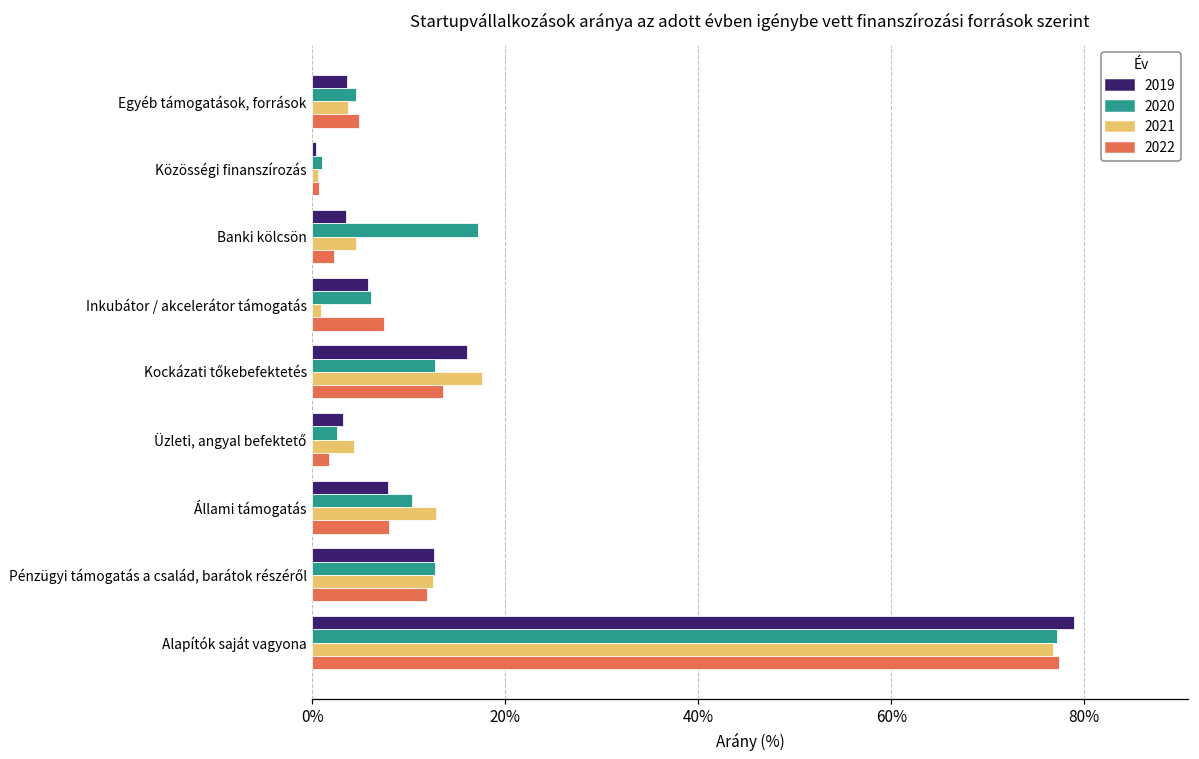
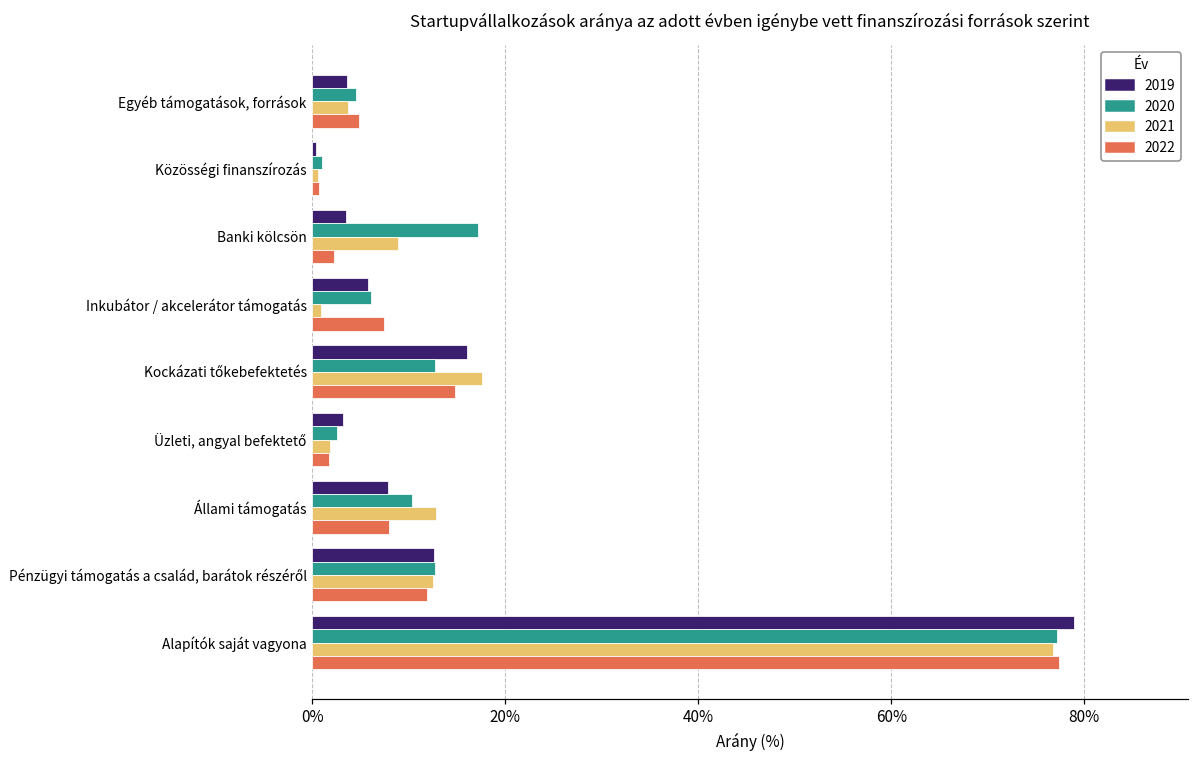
  {
    "2019": {
      "Egyéb támogatások, források": "4%",
      "Közösségi finanszírozás": "0%",
      "Banki kölcsön": "4%",
      "Inkubátor / akcelerátor támogatás": "6%",
      "Kockázati tőkebefektetés": "16%",
      "Üzleti, angyal befektető": "3%",
      "Állami támogatás": "8%",
      "Pénzügyi támogatás a család, barátok részéről": "13%",
      "Alapítók saját vagyona": "79%"
    },
    "2020": {
      "Egyéb támogatások, források": "5%",
      "Közösségi finanszírozás": "1%",
      "Banki kölcsön": "17%",
      "Inkubátor / akcelerátor támogatás": "6%",
      "Kockázati tőkebefektetés": "13%",
      "Üzleti, angyal befektető": "3%",
      "Állami támogatás": "10%",
      "Pénzügyi támogatás a család, barátok részéről": "13%",
      "Alapítók saját vagyona": "77%"
    },
    "2021": {
      "Egyéb támogatások, források": "4%",
      "Közösségi finanszírozás": "1%",
-     "Banki kölcsön": "5%",
+     "Banki kölcsön": "9%",
      "Inkubátor / akcelerátor támogatás": "1%",
      "Kockázati tőkebefektetés": "18%",
-     "Üzleti, angyal befektető": "4%",
+     "Üzleti, angyal befektető": "2%",
      "Állami támogatás": "13%",
      "Pénzügyi támogatás a család, barátok részéről": "13%",
      "Alapítók saját vagyona": "77%"
    },
    "2022": {
      "Egyéb támogatások, források": "5%",
      "Közösségi finanszírozás": "1%",
      "Banki kölcsön": "2%",
      "Inkubátor / akcelerátor támogatás": "7%",
-     "Kockázati tőkebefektetés": "14%",
+     "Kockázati tőkebefektetés": "15%",
      "Üzleti, angyal befektető": "2%",
      "Állami támogatás": "8%",
      "Pénzügyi támogatás a család, barátok részéről": "12%",
      "Alapítók saját vagyona": "77%"
    }
  }
